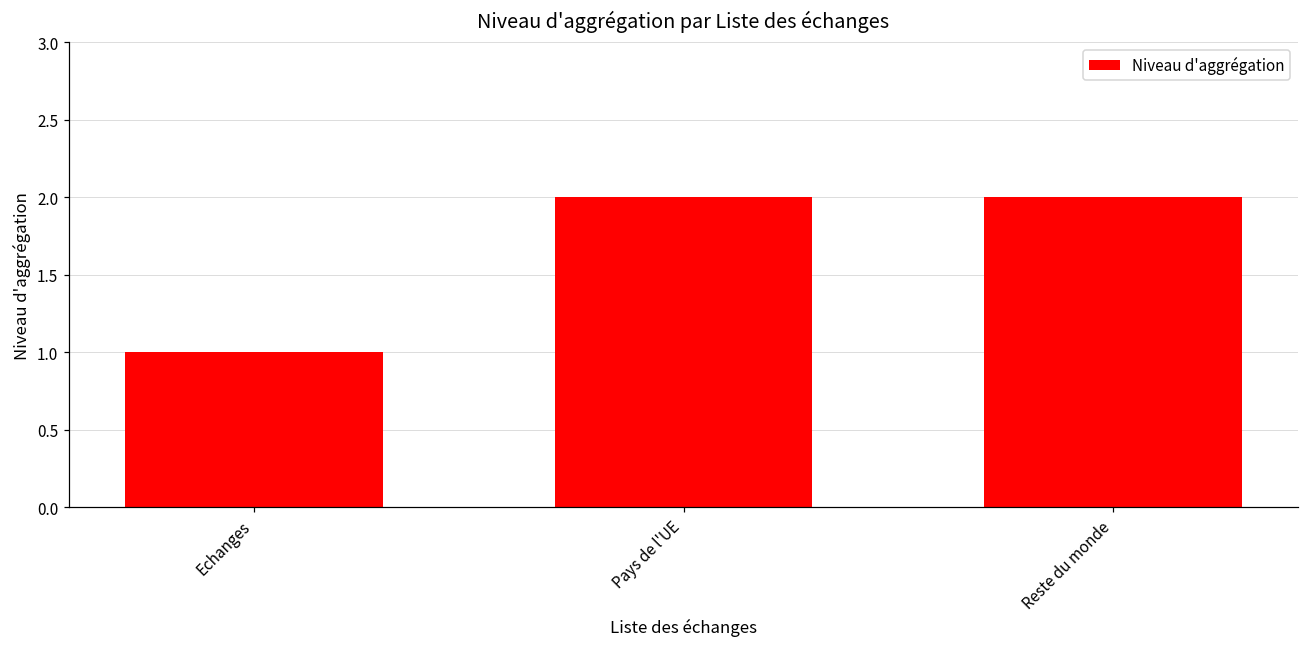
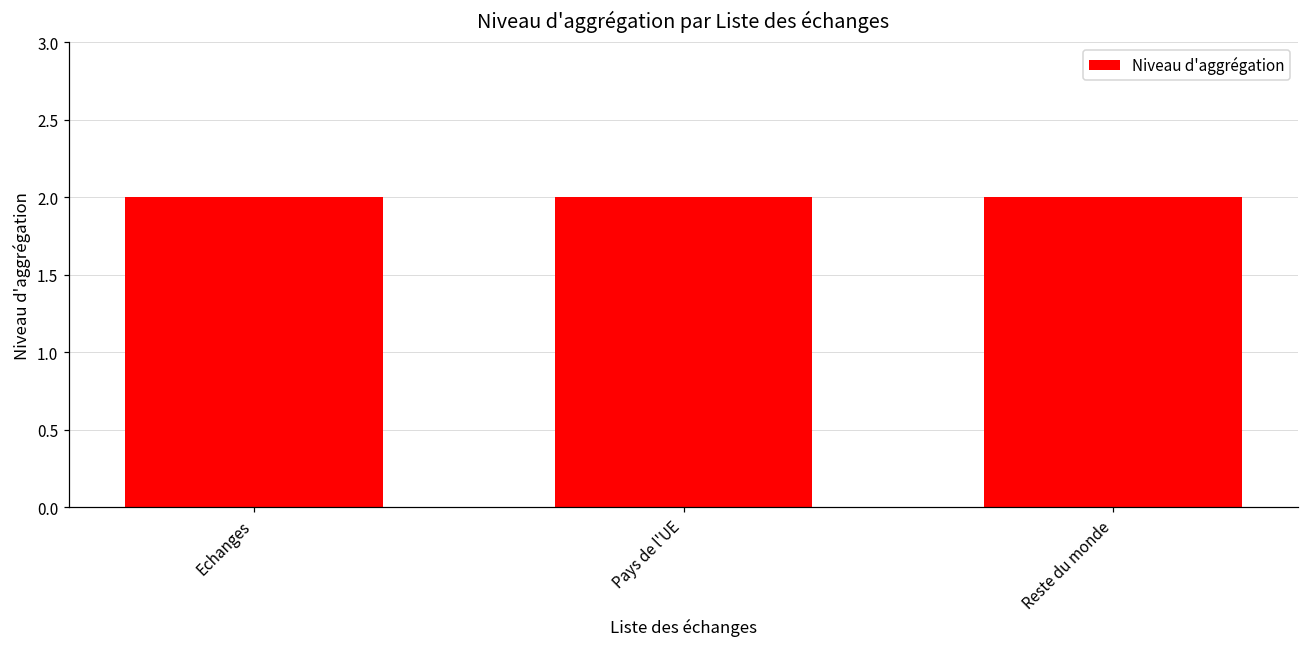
  {
-   "Echanges": 1,
+   "Echanges": 2,
    "Pays de l'UE": 2,
    "Reste du monde": 2
  }
